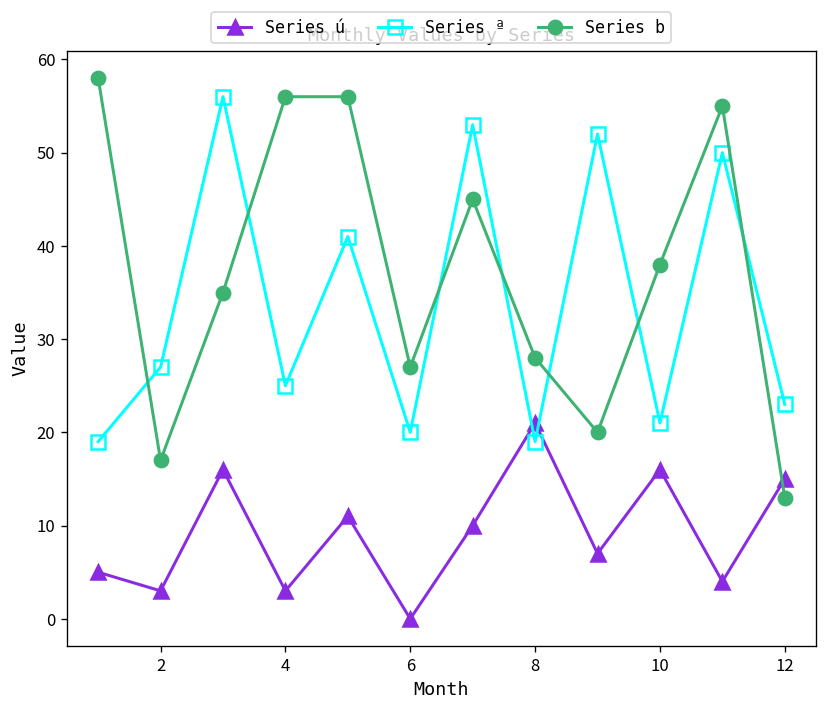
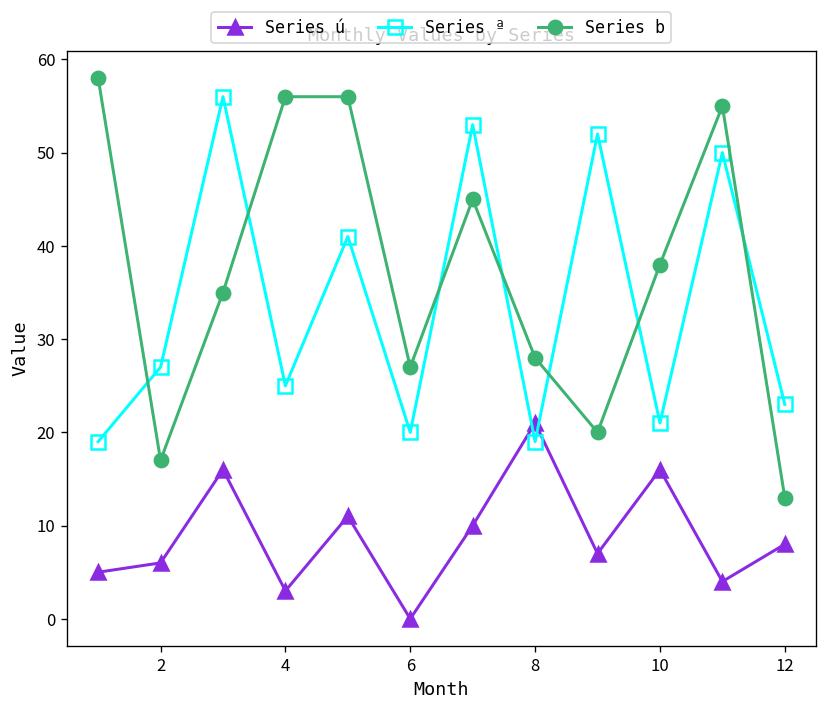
  {
    "Series ú": {
-     "2": 3,
+     "2": 6,
      "4": 3,
      "6": 0,
      "8": 21,
      "10": 16,
-     "12": 15
+     "12": 8
    },
    "Series ª": {
      "2": 27,
      "4": 25,
      "6": 20,
      "8": 19,
      "10": 21,
      "12": 23
    },
    "Series b": {
      "2": 17,
      "4": 56,
      "6": 27,
      "8": 28,
      "10": 38,
      "12": 13
    }
  }
